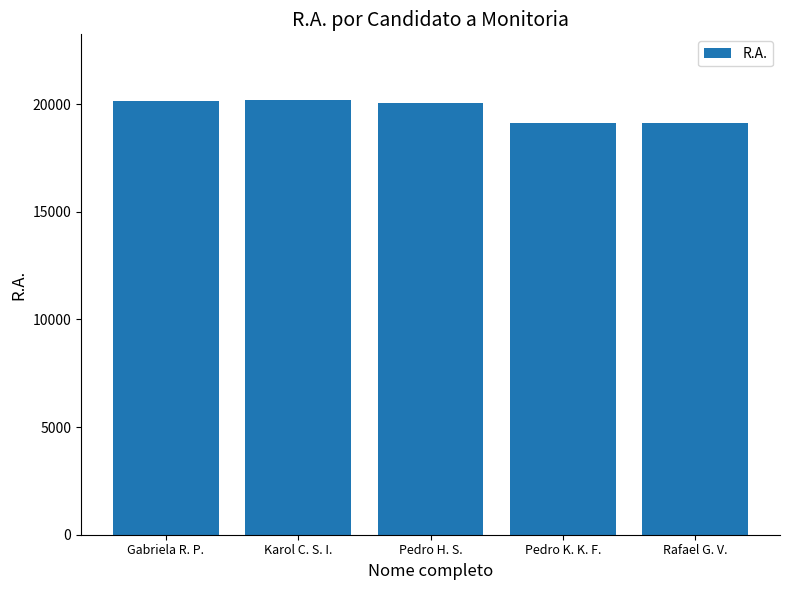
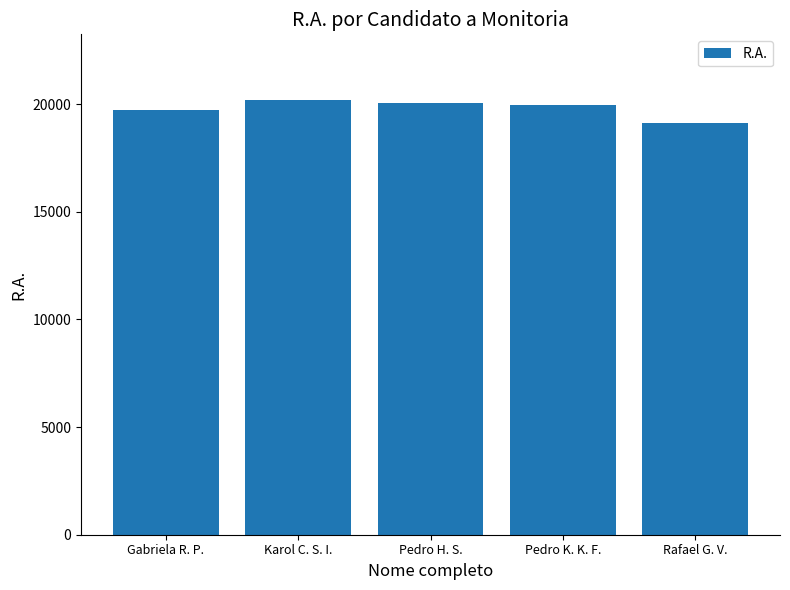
  {
-   "Gabriela R. P.": 20200,
+   "Gabriela R. P.": 19700,
    "Karol C. S. I.": 20200,
    "Pedro H. S.": 20100,
-   "Pedro K. K. F.": 19100,
+   "Pedro K. K. F.": 20000,
    "Rafael G. V.": 19100
  }
